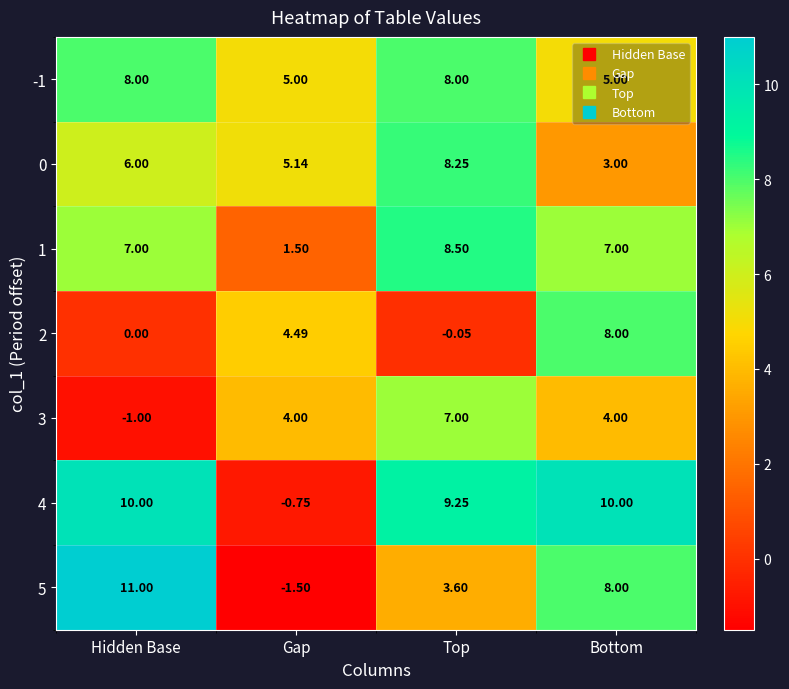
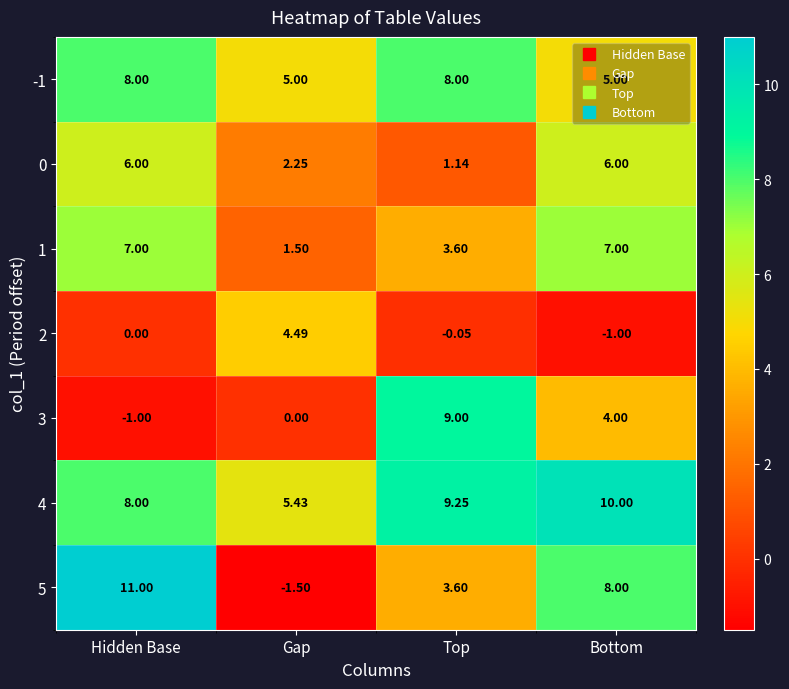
  {
    "-1": {
      "Hidden Base": 8.00,
      "Gap": 5.00,
      "Top": 8.00
    },
    "0": {
      "Hidden Base": 6.00,
-     "Gap": 5.14,
-     "Top": 8.25,
-     "Bottom": 3.00
+     "Gap": 2.25,
+     "Top": 1.14,
+     "Bottom": 6.00
    },
    "1": {
      "Hidden Base": 7.00,
      "Gap": 1.50,
-     "Top": 8.50,
+     "Top": 3.60,
      "Bottom": 7.00
    },
    "2": {
      "Hidden Base": 0.00,
      "Gap": 4.49,
      "Top": -0.05,
-     "Bottom": 8.00
+     "Bottom": -1.00
    },
    "3": {
      "Hidden Base": -1.00,
-     "Gap": 4.00,
-     "Top": 7.00,
+     "Gap": 0.00,
+     "Top": 9.00,
      "Bottom": 4.00
    },
    "4": {
-     "Hidden Base": 10.00,
-     "Gap": -0.75,
+     "Hidden Base": 8.00,
+     "Gap": 5.43,
      "Top": 9.25,
      "Bottom": 10.00
    },
    "5": {
      "Hidden Base": 11.00,
      "Gap": -1.50,
      "Top": 3.60,
      "Bottom": 8.00
    }
  }
